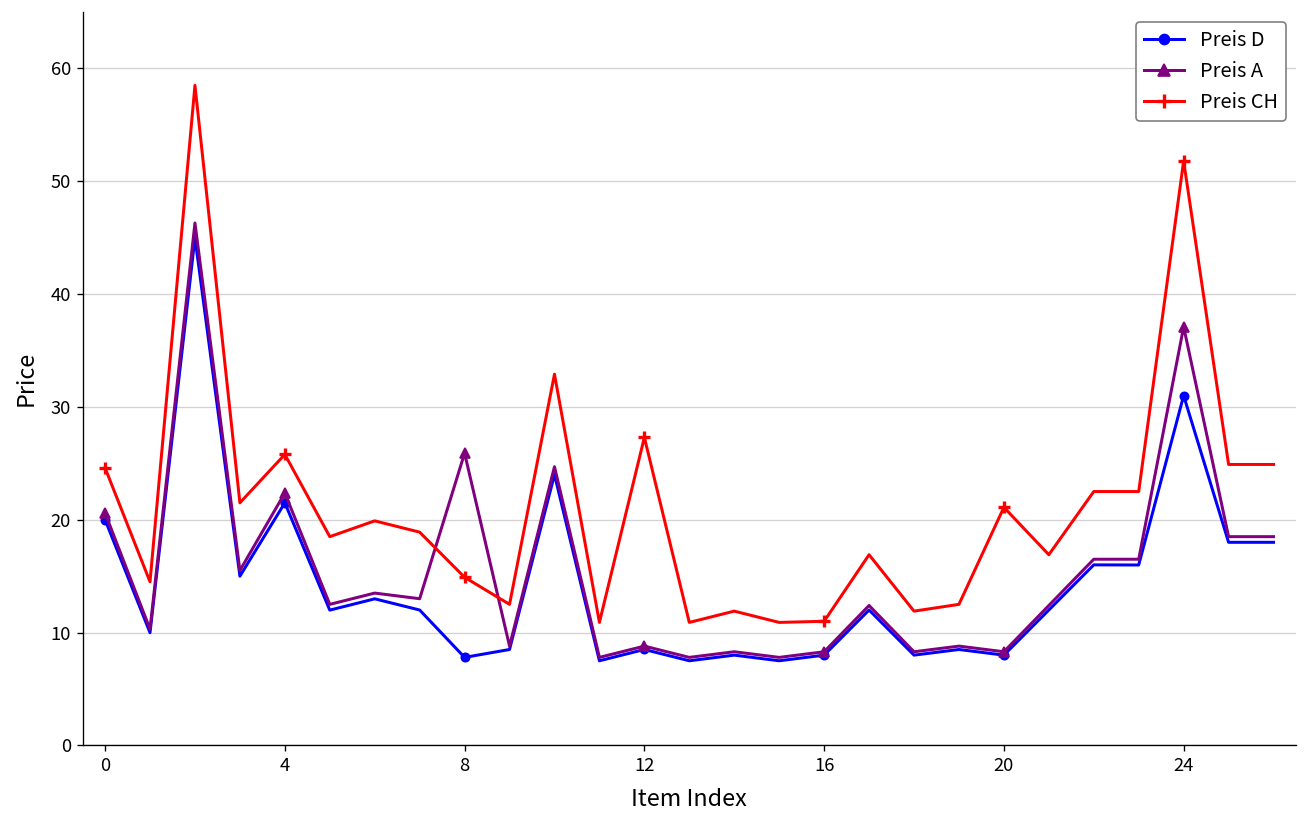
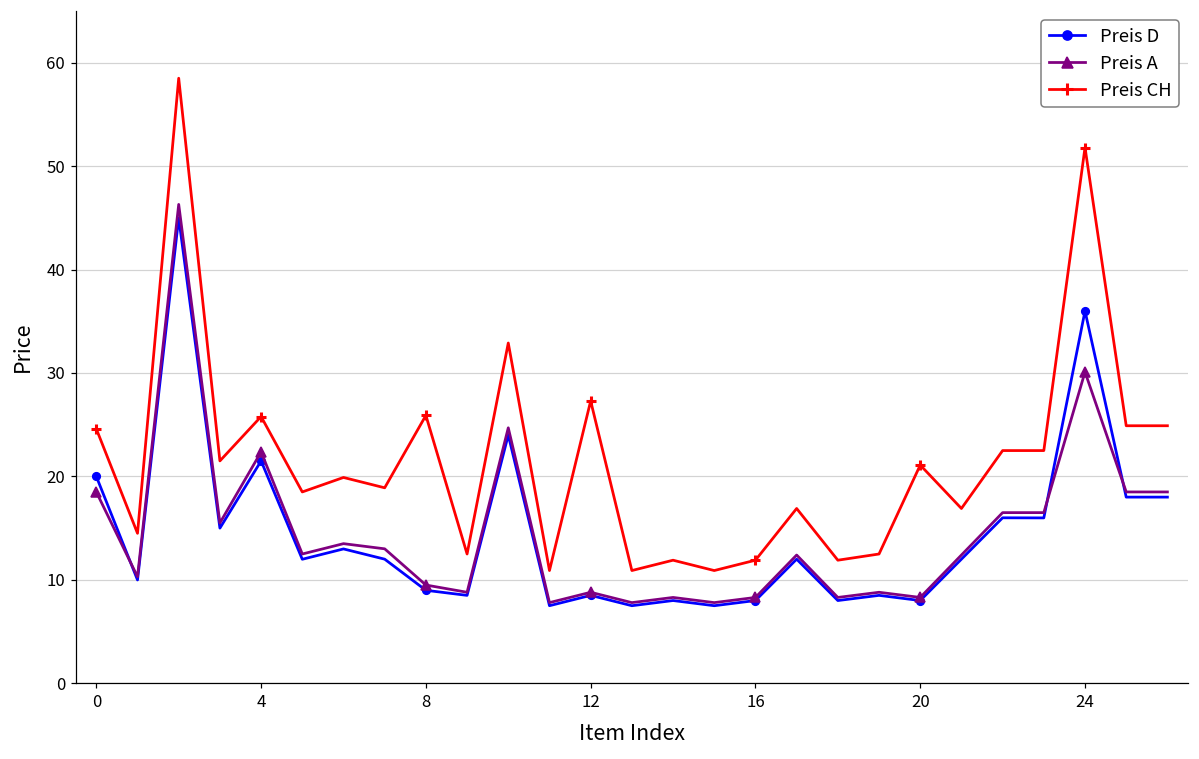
  {
    "Preis D": {
      "0": 20,
      "4": 22,
-     "8": 8,
+     "8": 9,
      "12": 9,
      "16": 8,
      "20": 8,
-     "24": 31
+     "24": 36
    },
    "Preis A": {
-     "0": 21,
+     "0": 19,
      "4": 22,
-     "8": 26,
+     "8": 10,
      "12": 9,
      "16": 8,
      "20": 8,
-     "24": 37
+     "24": 30
    },
    "Preis CH": {
      "0": 25,
      "4": 26,
-     "8": 15,
+     "8": 26,
      "12": 27,
-     "16": 11,
+     "16": 12,
      "20": 21,
      "24": 52
    }
  }
